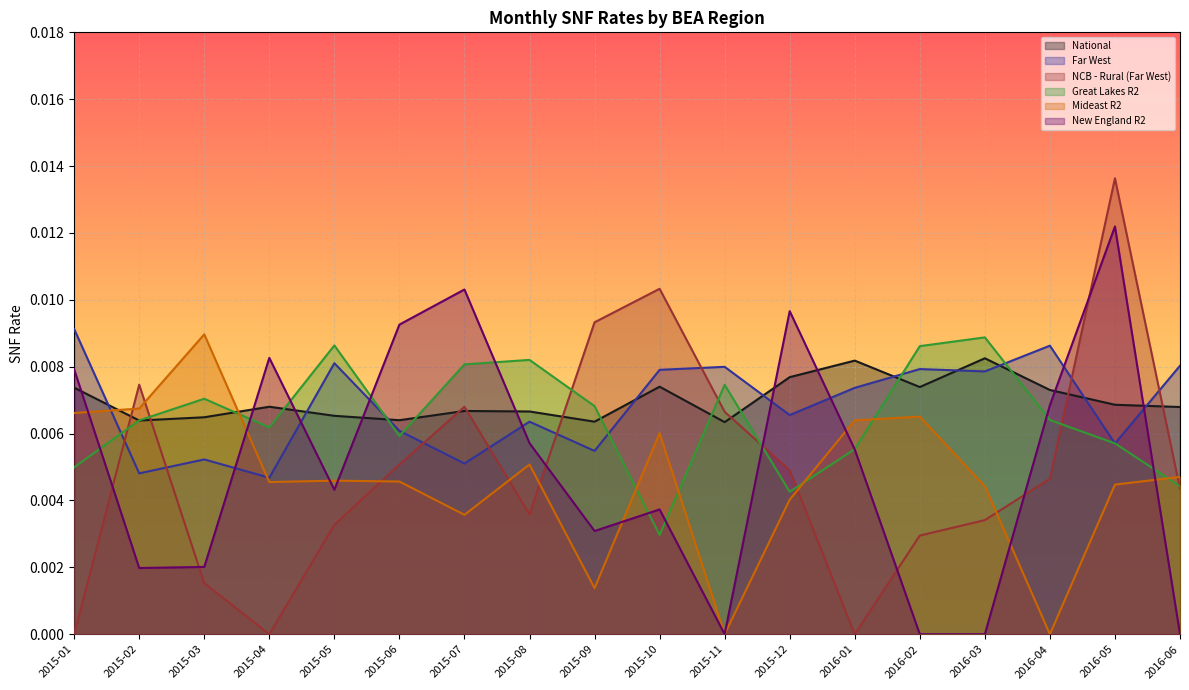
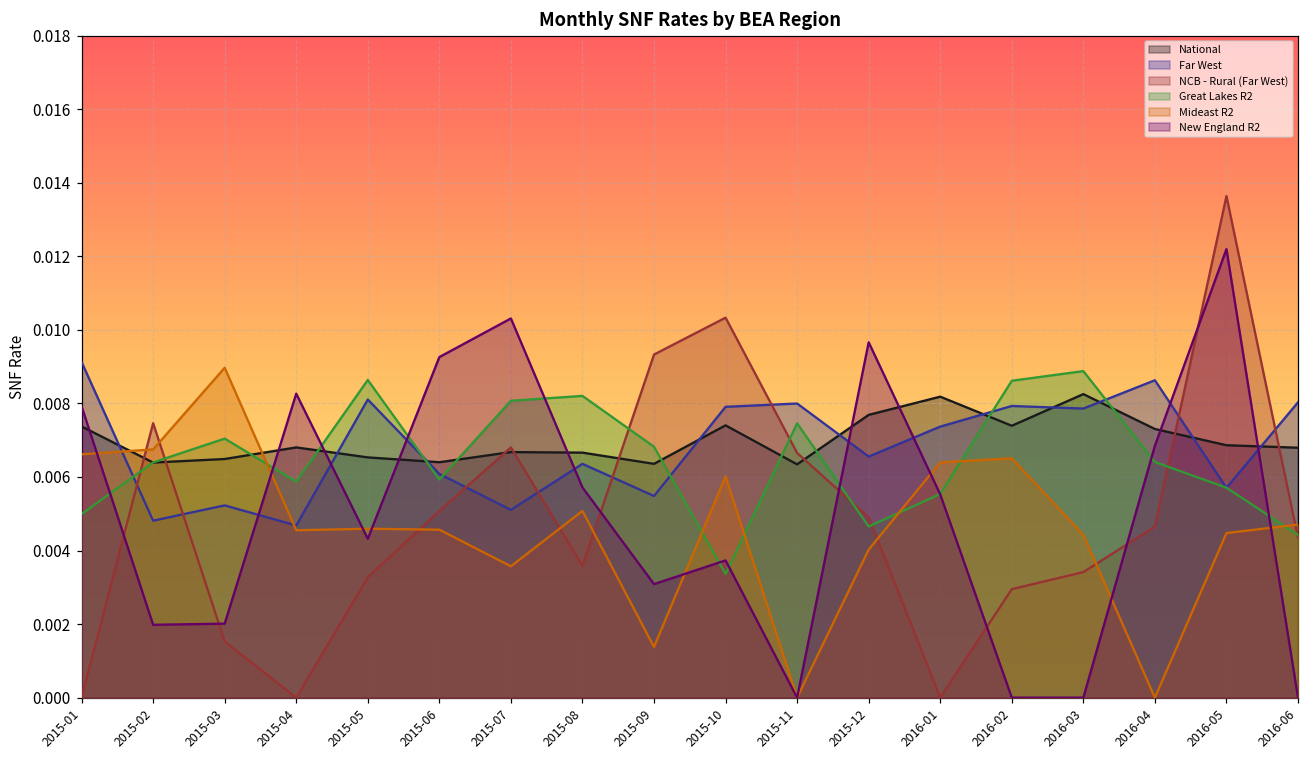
  {
    "Great Lakes R2": {
      "2015-01": 0.0050,
      "2015-03": 0.0070,
-     "2015-04": 0.0062,
+     "2015-04": 0.0059,
      "2015-05": 0.0086,
      "2015-06": 0.0059,
      "2015-07": 0.0081,
      "2015-08": 0.0082,
      "2015-09": 0.0068,
-     "2015-10": 0.0030,
+     "2015-10": 0.0034,
      "2015-11": 0.0075,
-     "2015-12": 0.0043,
+     "2015-12": 0.0047,
      "2016-02": 0.0086,
      "2016-03": 0.0089,
      "2016-04": 0.0064
    }
  }
